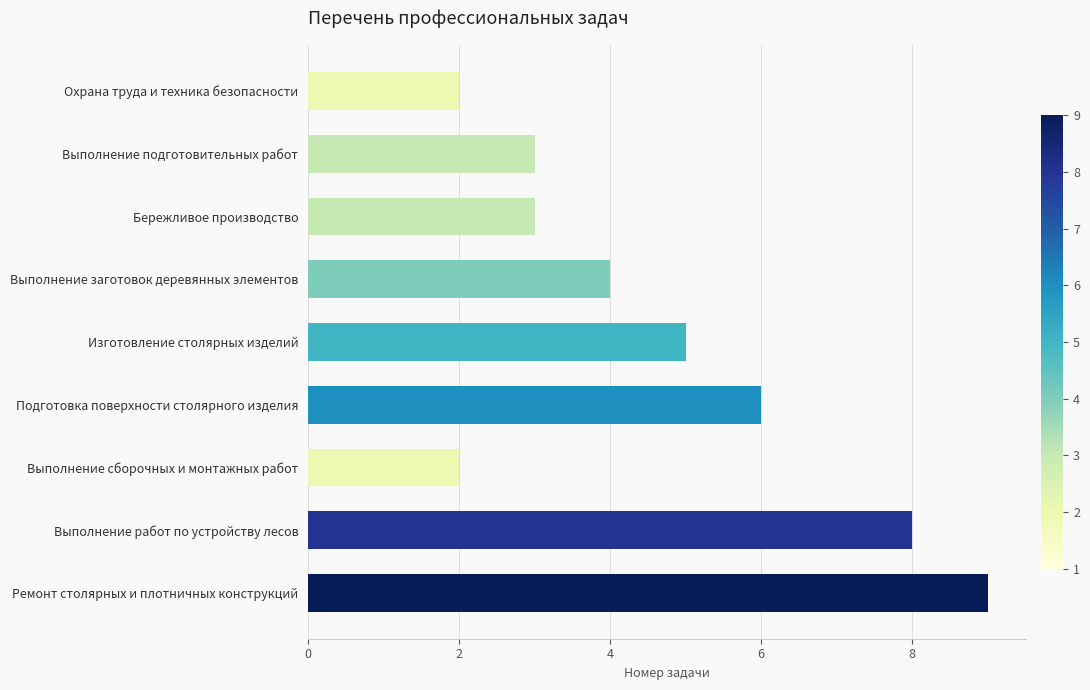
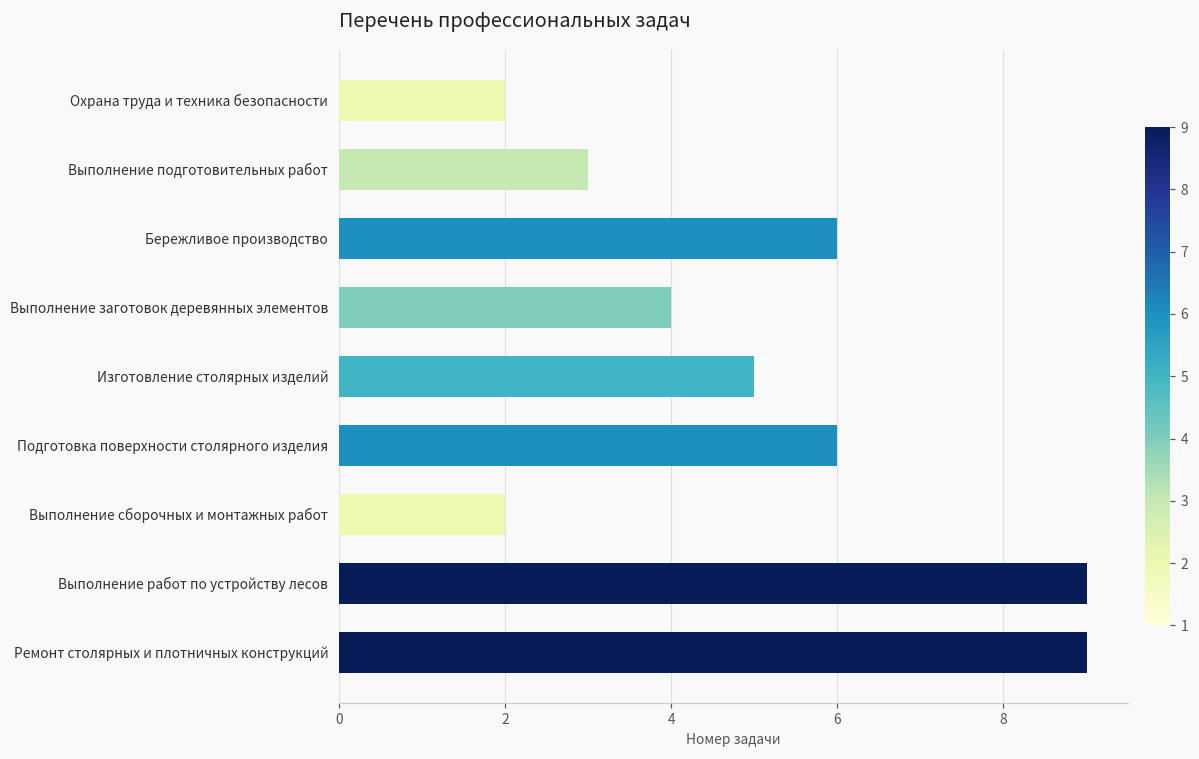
  {
    "Охрана труда и техника безопасности": 2,
    "Выполнение подготовительных работ": 3,
-   "Бережливое производство": 3,
+   "Бережливое производство": 6,
    "Выполнение заготовок деревянных элементов": 4,
    "Изготовление столярных изделий": 5,
    "Подготовка поверхности столярного изделия": 6,
    "Выполнение сборочных и монтажных работ": 2,
-   "Выполнение работ по устройству лесов": 8,
+   "Выполнение работ по устройству лесов": 9,
    "Ремонт столярных и плотничных конструкций": 9
  }
